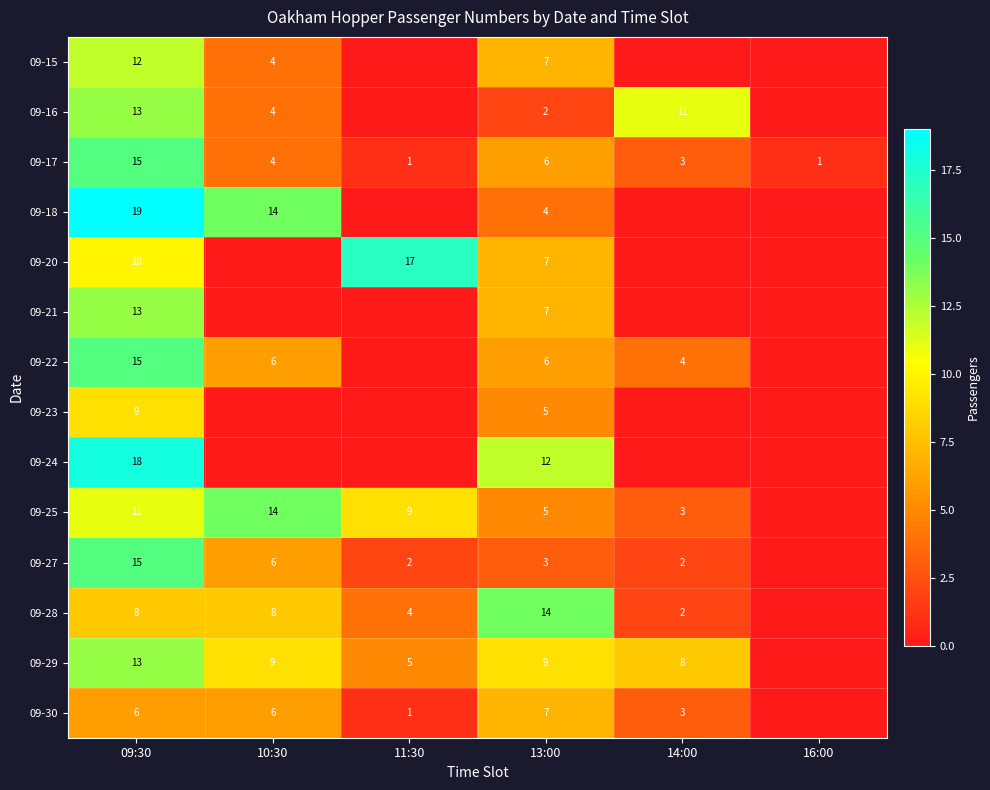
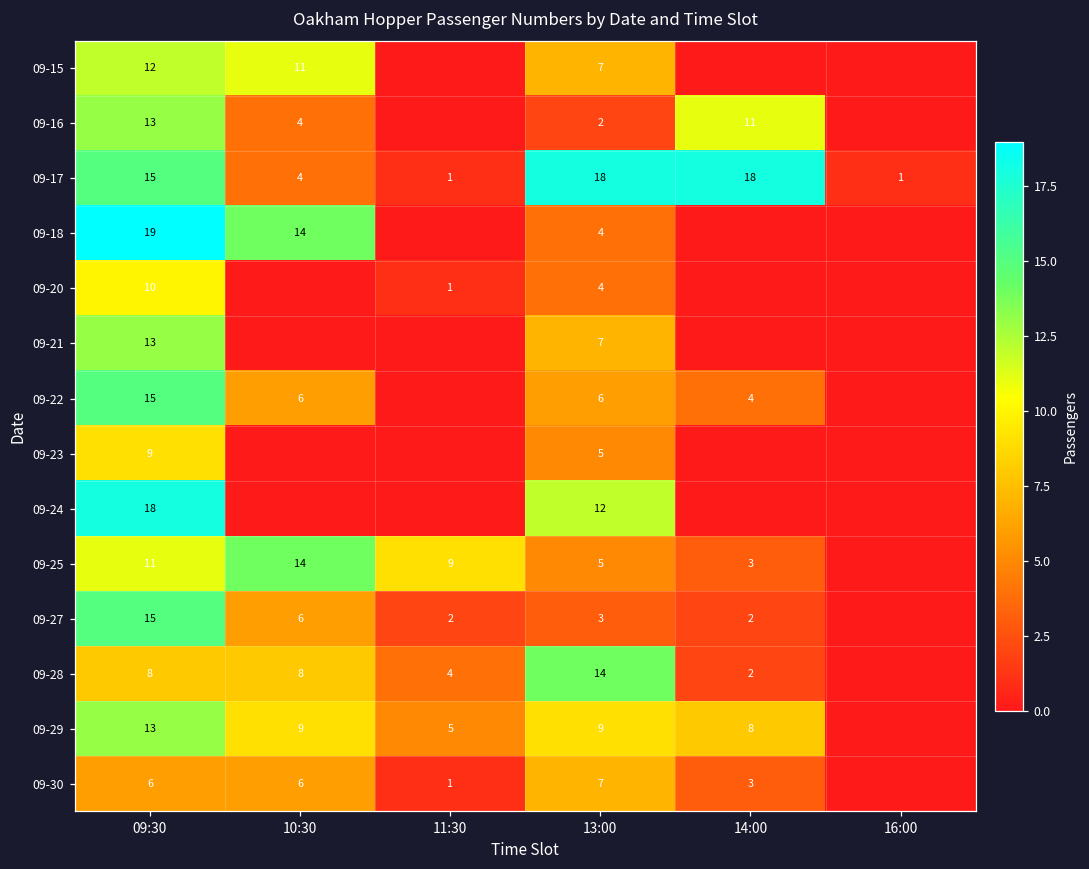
  {
    "09-15": {
      "09:30": 12,
-     "10:30": 4,
+     "10:30": 11,
      "13:00": 7
    },
    "09-16": {
      "09:30": 13,
      "10:30": 4,
      "13:00": 2,
      "14:00": 11
    },
    "09-17": {
      "09:30": 15,
      "10:30": 4,
      "11:30": 1,
-     "13:00": 6,
-     "14:00": 3,
+     "13:00": 18,
+     "14:00": 18,
      "16:00": 1
    },
    "09-18": {
      "09:30": 19,
      "10:30": 14,
      "13:00": 4
    },
    "09-20": {
      "09:30": 10,
-     "11:30": 17,
-     "13:00": 7
+     "11:30": 1,
+     "13:00": 4
    },
    "09-21": {
      "09:30": 13,
      "13:00": 7
    },
    "09-22": {
      "09:30": 15,
      "10:30": 6,
      "13:00": 6,
      "14:00": 4
    },
    "09-23": {
      "09:30": 9,
      "13:00": 5
    },
    "09-24": {
      "09:30": 18,
      "13:00": 12
    },
    "09-25": {
      "09:30": 11,
      "10:30": 14,
      "11:30": 9,
      "13:00": 5,
      "14:00": 3
    },
    "09-27": {
      "09:30": 15,
      "10:30": 6,
      "11:30": 2,
      "13:00": 3,
      "14:00": 2
    },
    "09-28": {
      "09:30": 8,
      "10:30": 8,
      "11:30": 4,
      "13:00": 14,
      "14:00": 2
    },
    "09-29": {
      "09:30": 13,
      "10:30": 9,
      "11:30": 5,
      "13:00": 9,
      "14:00": 8
    },
    "09-30": {
      "09:30": 6,
      "10:30": 6,
      "11:30": 1,
      "13:00": 7,
      "14:00": 3
    }
  }
